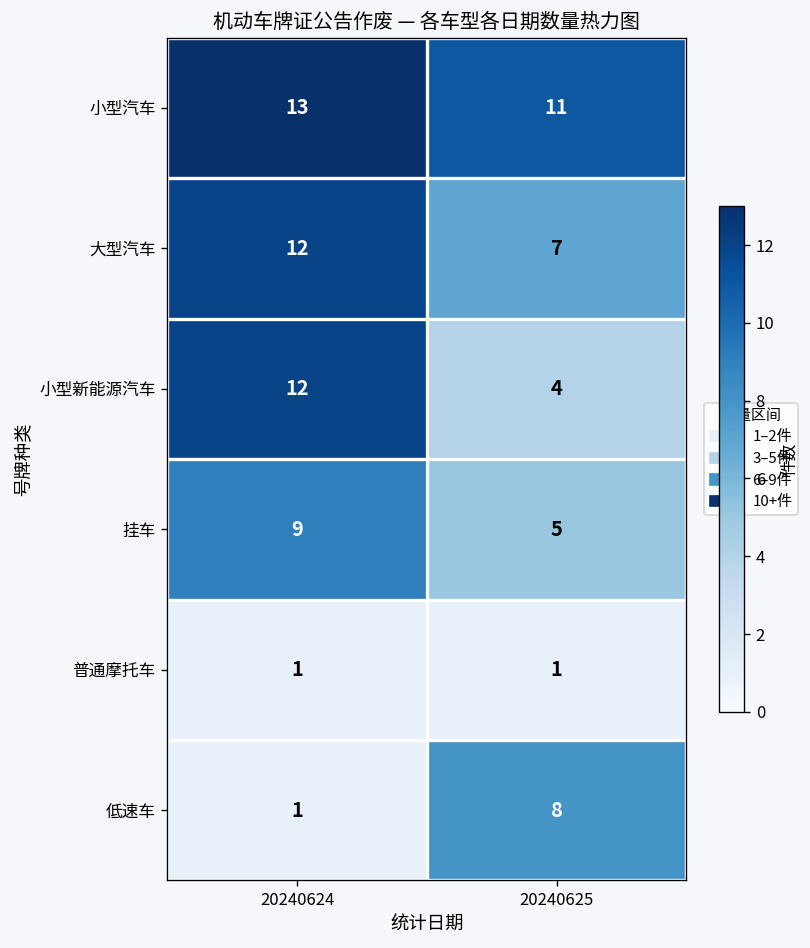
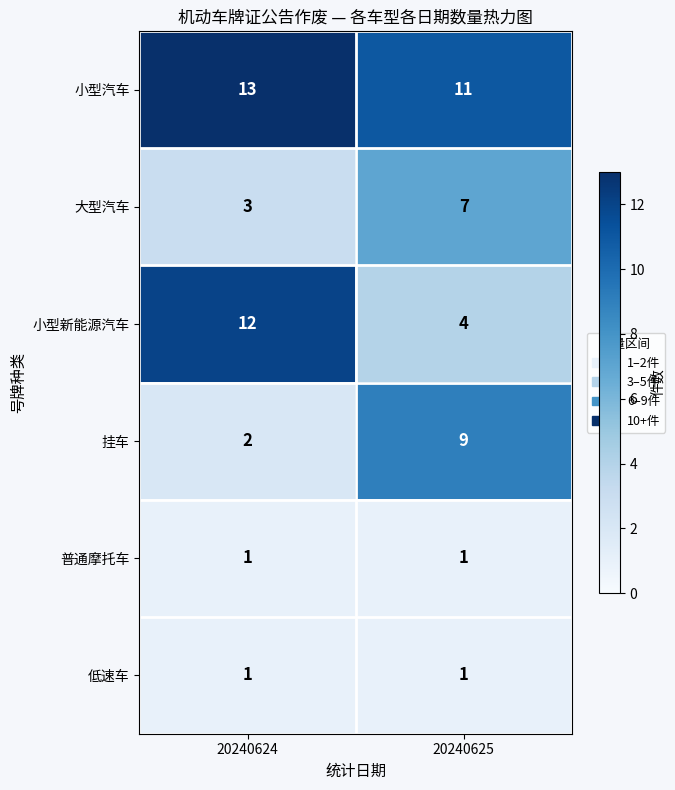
  {
    "小型汽车": {
      "20240624": 13,
      "20240625": 11
    },
    "大型汽车": {
-     "20240624": 12,
+     "20240624": 3,
      "20240625": 7
    },
    "小型新能源汽车": {
      "20240624": 12,
      "20240625": 4
    },
    "挂车": {
-     "20240624": 9,
-     "20240625": 5
+     "20240624": 2,
+     "20240625": 9
    },
    "普通摩托车": {
      "20240624": 1,
      "20240625": 1
    },
    "低速车": {
      "20240624": 1,
-     "20240625": 8
+     "20240625": 1
    }
  }
